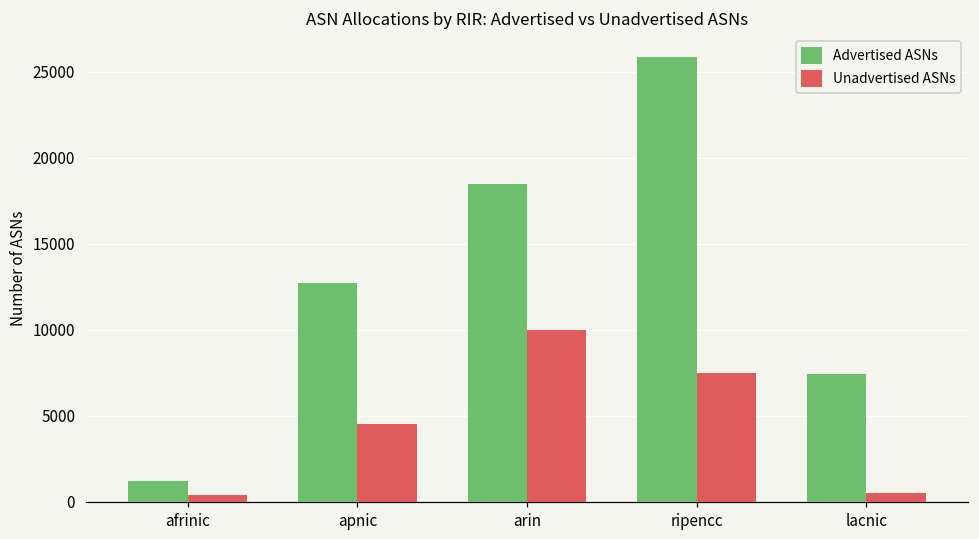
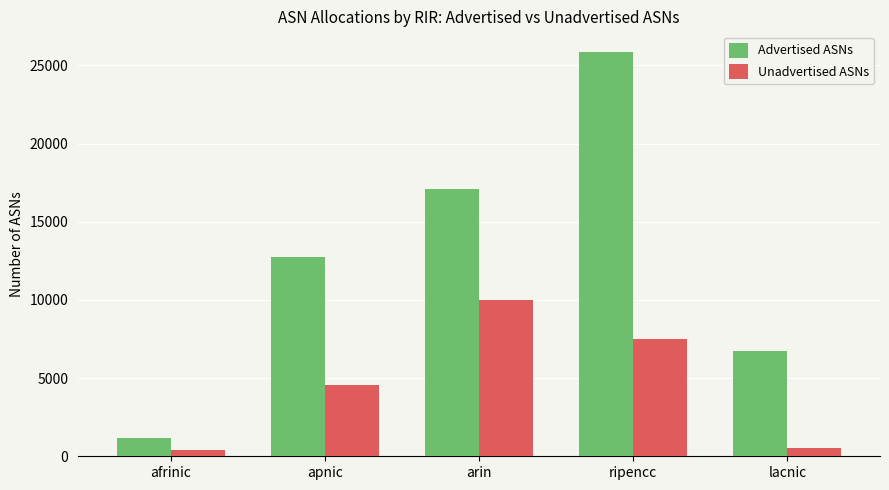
  {
    "Advertised ASNs": {
      "afrinic": 1200,
      "apnic": 12700,
-     "arin": 18500,
+     "arin": 17100,
      "ripencc": 25900,
-     "lacnic": 7400
+     "lacnic": 6700
    },
    "Unadvertised ASNs": {
      "afrinic": 400,
      "apnic": 4500,
      "arin": 10000,
      "ripencc": 7500,
      "lacnic": 500
    }
  }
